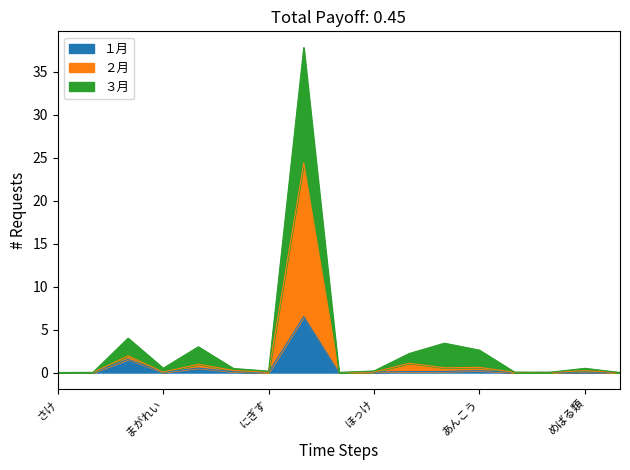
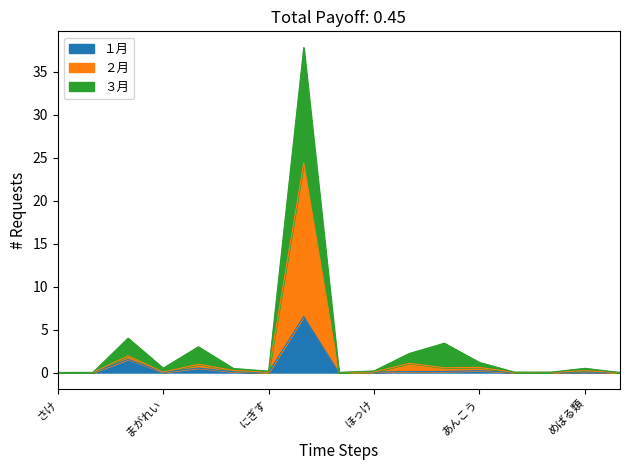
  {
    "１月": {
      "あんこう": 0
    },
    "２月": {
      "あんこう": 1
    },
    "３月": {
      "まがれい": 0,
-     "あんこう": 2
+     "あんこう": 1
    }
  }
